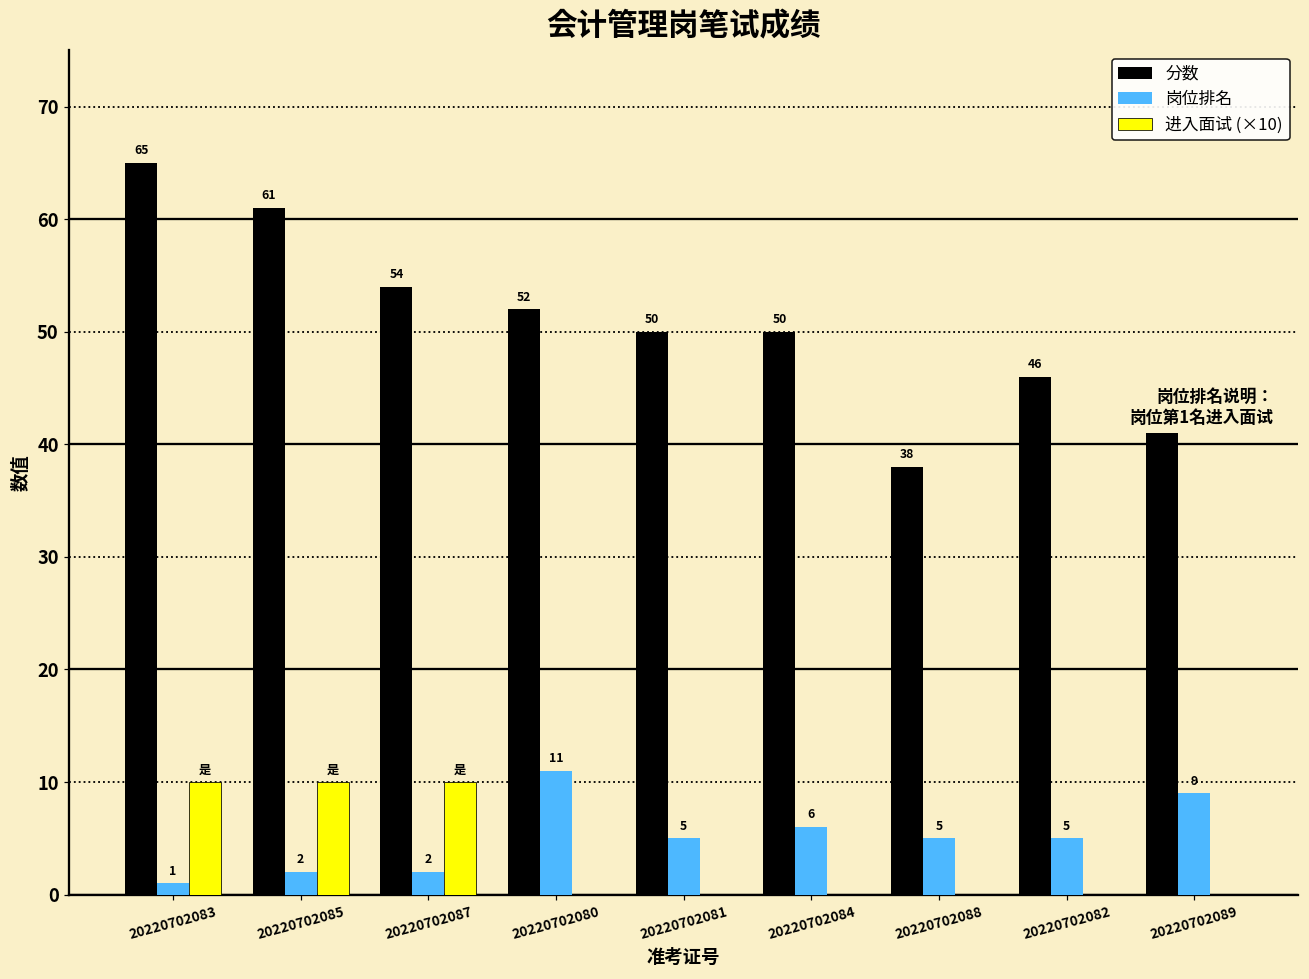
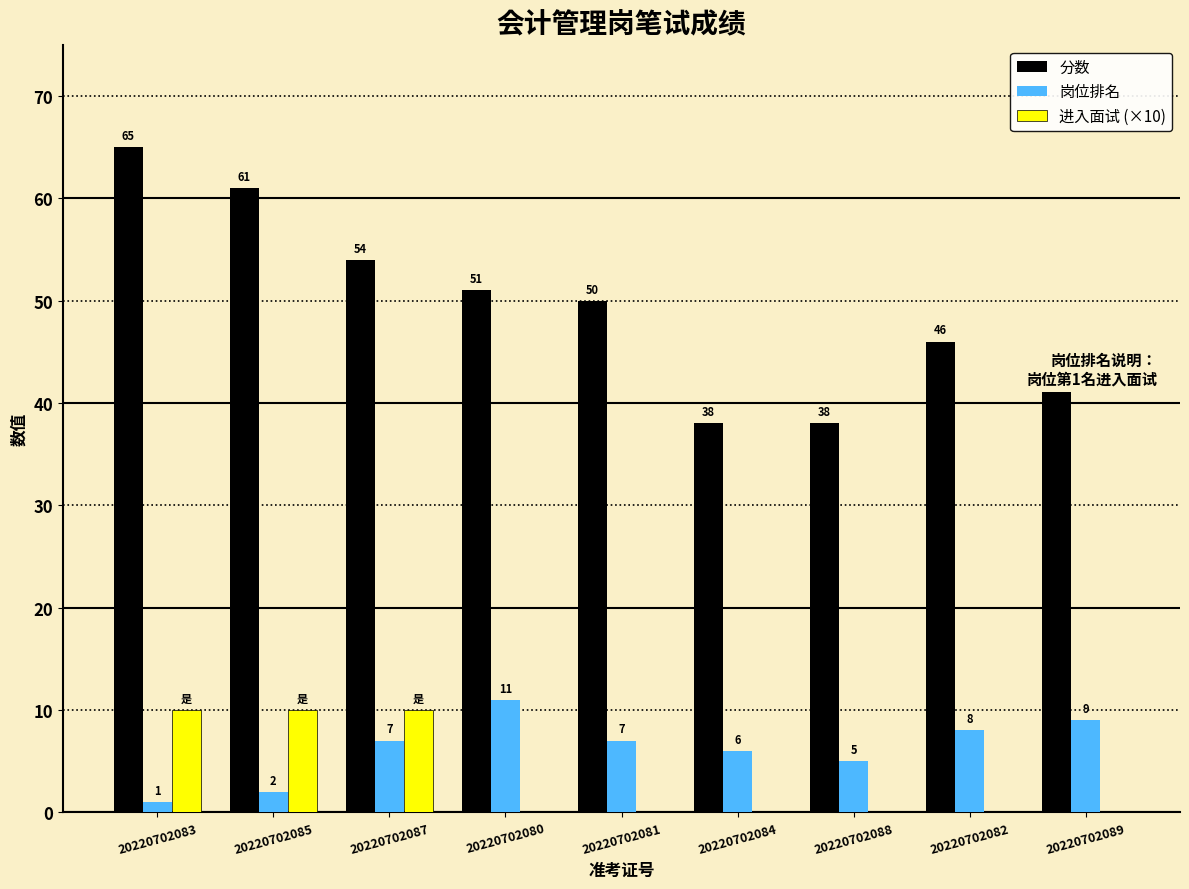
  {
    "分数": {
      "20220702083": 65,
      "20220702085": 61,
      "20220702087": 54,
-     "20220702080": 52,
+     "20220702080": 51,
      "20220702081": 50,
-     "20220702084": 50,
+     "20220702084": 38,
      "20220702088": 38,
      "20220702082": 46
    },
    "岗位排名": {
      "20220702083": 1,
      "20220702085": 2,
-     "20220702087": 2,
+     "20220702087": 7,
      "20220702080": 11,
-     "20220702081": 5,
+     "20220702081": 7,
      "20220702084": 6,
      "20220702088": 5,
-     "20220702082": 5,
+     "20220702082": 8,
      "20220702089": 9
    },
    "进入面试 (×10)": {
      "20220702083": 10.0,
      "20220702085": 10.0,
      "20220702087": 10.0,
      "20220702080": 0.0,
      "20220702081": 0.0,
      "20220702084": 0.0,
      "20220702088": 0.0,
      "20220702082": 0.0,
      "20220702089": 0.0
    }
  }
